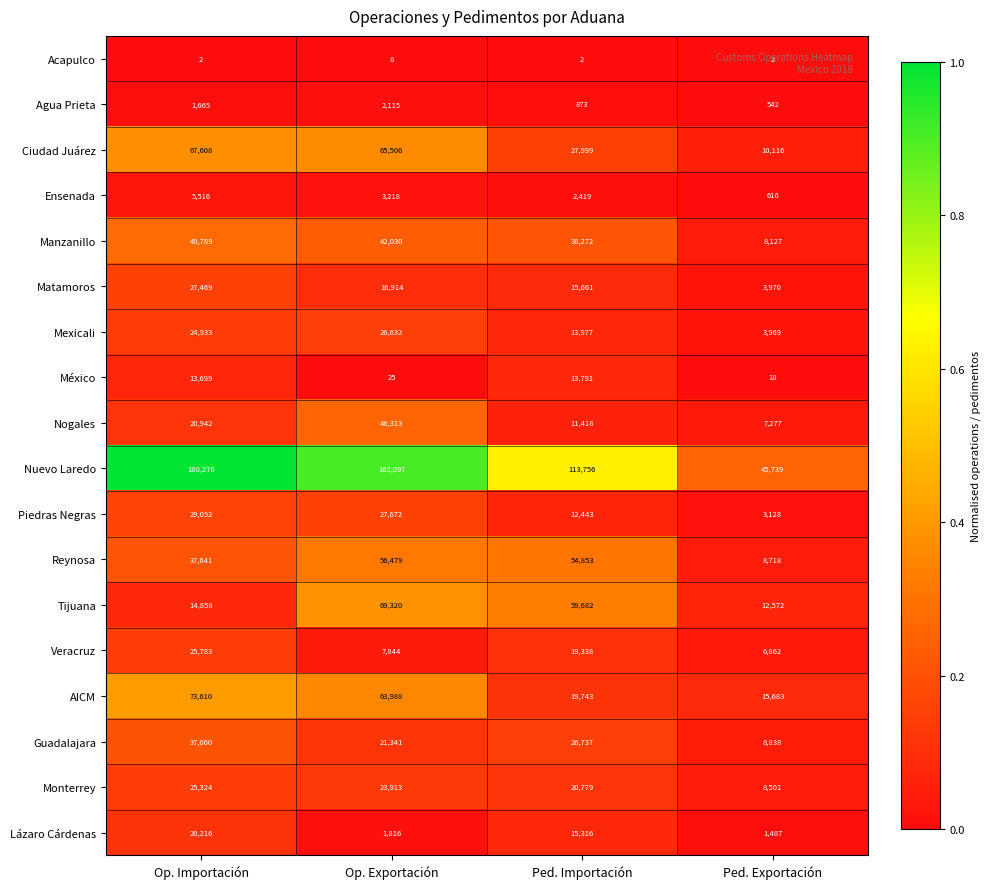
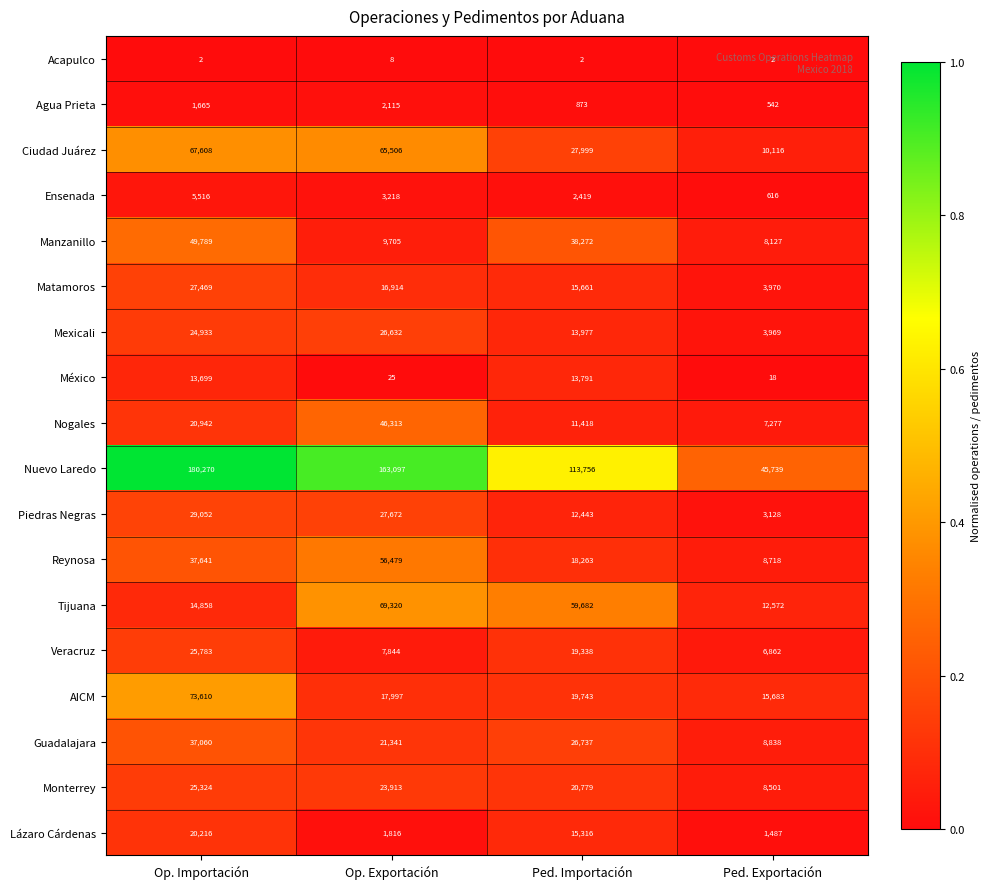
  {
    "Acapulco": {
      "Op. Importación": "2",
      "Op. Exportación": "8",
      "Ped. Importación": "2",
      "Ped. Exportación": "2018"
    },
    "Agua Prieta": {
      "Op. Importación": "1,665",
      "Op. Exportación": "2,115",
      "Ped. Importación": "873",
      "Ped. Exportación": "542"
    },
    "Ciudad Juárez": {
      "Op. Importación": "67,608",
      "Op. Exportación": "65,506",
      "Ped. Importación": "27,999",
      "Ped. Exportación": "10,116"
    },
    "Ensenada": {
      "Op. Importación": "5,516",
      "Op. Exportación": "3,218",
      "Ped. Importación": "2,419",
      "Ped. Exportación": "616"
    },
    "Manzanillo": {
      "Op. Importación": "49,789",
-     "Op. Exportación": "42,030",
+     "Op. Exportación": "9,705",
      "Ped. Importación": "38,272",
      "Ped. Exportación": "8,127"
    },
    "Matamoros": {
      "Op. Importación": "27,469",
      "Op. Exportación": "16,914",
      "Ped. Importación": "15,661",
      "Ped. Exportación": "3,970"
    },
    "Mexicali": {
      "Op. Importación": "24,933",
      "Op. Exportación": "26,632",
      "Ped. Importación": "13,977",
      "Ped. Exportación": "3,969"
    },
    "México": {
      "Op. Importación": "13,699",
      "Op. Exportación": "25",
      "Ped. Importación": "13,791",
      "Ped. Exportación": "18"
    },
    "Nogales": {
      "Op. Importación": "20,942",
      "Op. Exportación": "46,313",
      "Ped. Importación": "11,418",
      "Ped. Exportación": "7,277"
    },
    "Nuevo Laredo": {
      "Op. Importación": "180,270",
      "Op. Exportación": "163,097",
      "Ped. Importación": "113,756",
      "Ped. Exportación": "45,739"
    },
    "Piedras Negras": {
      "Op. Importación": "29,052",
      "Op. Exportación": "27,672",
      "Ped. Importación": "12,443",
      "Ped. Exportación": "3,128"
    },
    "Reynosa": {
      "Op. Importación": "37,641",
      "Op. Exportación": "56,479",
-     "Ped. Importación": "54,853",
+     "Ped. Importación": "18,263",
      "Ped. Exportación": "8,718"
    },
    "Tijuana": {
      "Op. Importación": "14,858",
      "Op. Exportación": "69,320",
      "Ped. Importación": "59,682",
      "Ped. Exportación": "12,572"
    },
    "Veracruz": {
      "Op. Importación": "25,783",
      "Op. Exportación": "7,844",
      "Ped. Importación": "19,338",
      "Ped. Exportación": "6,862"
    },
    "AICM": {
      "Op. Importación": "73,610",
-     "Op. Exportación": "63,988",
+     "Op. Exportación": "17,997",
      "Ped. Importación": "19,743",
      "Ped. Exportación": "15,683"
    },
    "Guadalajara": {
      "Op. Importación": "37,060",
      "Op. Exportación": "21,341",
      "Ped. Importación": "26,737",
      "Ped. Exportación": "8,838"
    },
    "Monterrey": {
      "Op. Importación": "25,324",
      "Op. Exportación": "23,913",
      "Ped. Importación": "20,779",
      "Ped. Exportación": "8,501"
    },
    "Lázaro Cárdenas": {
      "Op. Importación": "20,216",
      "Op. Exportación": "1,816",
      "Ped. Importación": "15,316",
      "Ped. Exportación": "1,487"
    }
  }
